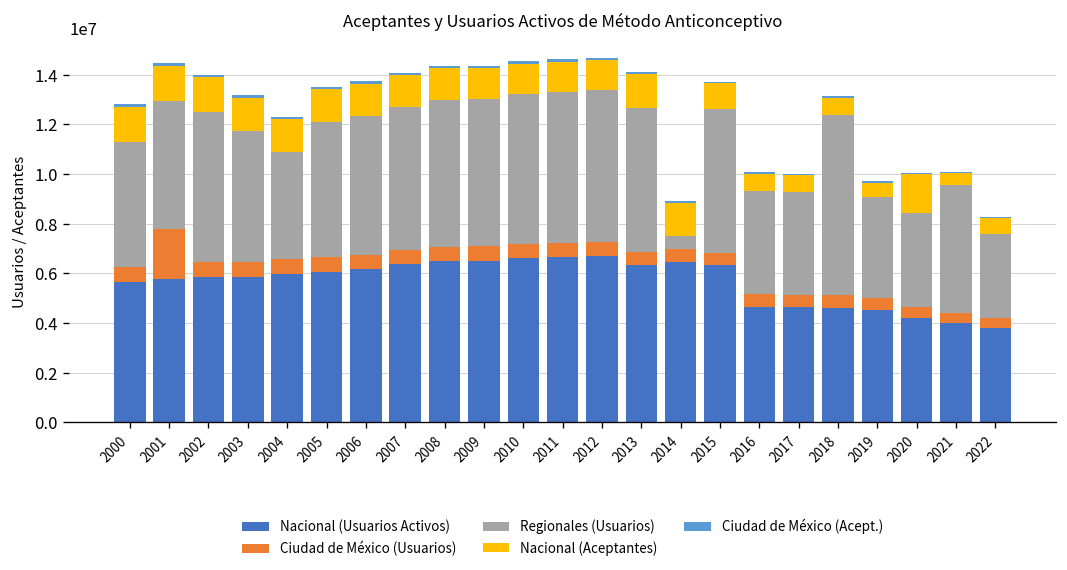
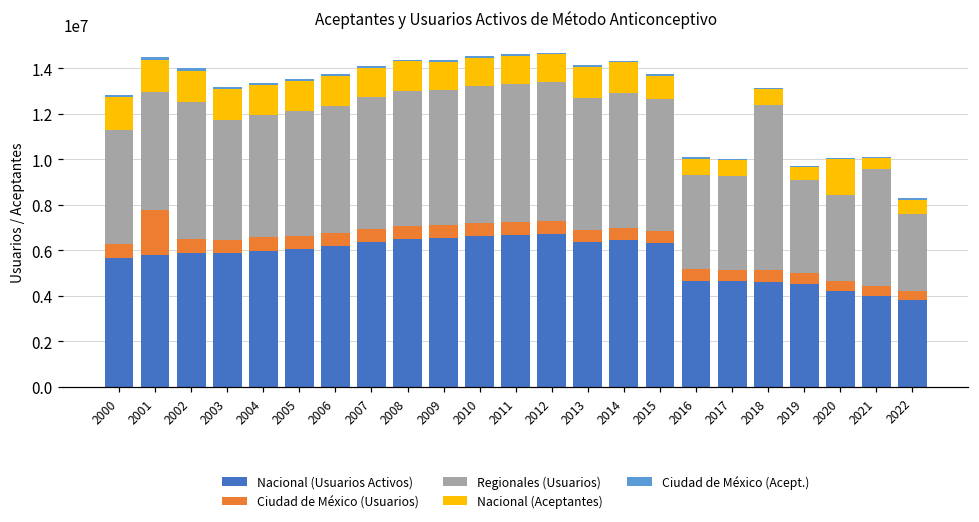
  {
    "Ciudad de México (Usuarios)": {
      "2000": 600000,
      "2001": 2000000,
      "2002": 600000,
      "2003": 600000,
      "2004": 600000,
      "2005": 600000,
      "2006": 600000,
      "2007": 600000,
      "2008": 600000,
      "2009": 600000,
      "2010": 600000,
      "2011": 600000,
      "2012": 600000,
      "2013": 500000,
      "2014": 500000,
      "2015": 500000,
      "2016": 500000,
      "2017": 500000,
      "2018": 500000,
      "2019": 500000,
      "2020": 500000,
      "2021": 400000,
      "2022": 400000
    },
    "Regionales (Usuarios)": {
      "2000": 5000000,
      "2001": 5200000,
      "2002": 6000000,
      "2003": 5300000,
-     "2004": 4300000,
+     "2004": 5400000,
      "2005": 5500000,
      "2006": 5600000,
      "2007": 5800000,
      "2008": 5900000,
      "2009": 6000000,
      "2010": 6000000,
      "2011": 6100000,
      "2012": 6100000,
      "2013": 5800000,
-     "2014": 500000,
+     "2014": 5900000,
      "2015": 5800000,
      "2016": 4200000,
      "2017": 4100000,
      "2018": 7300000,
      "2019": 4000000,
      "2020": 3800000,
      "2021": 5200000,
      "2022": 3400000
    },
    "Nacional (Aceptantes)": {
      "2000": 1400000,
      "2001": 1400000,
      "2002": 1400000,
      "2003": 1400000,
      "2004": 1300000,
      "2005": 1300000,
      "2006": 1300000,
      "2007": 1300000,
      "2008": 1300000,
      "2009": 1200000,
      "2010": 1200000,
      "2011": 1200000,
      "2012": 1200000,
      "2013": 1400000,
      "2014": 1300000,
      "2015": 1000000,
      "2016": 700000,
      "2017": 700000,
      "2018": 700000,
      "2019": 600000,
      "2020": 1600000,
      "2021": 500000,
      "2022": 600000
    }
  }
